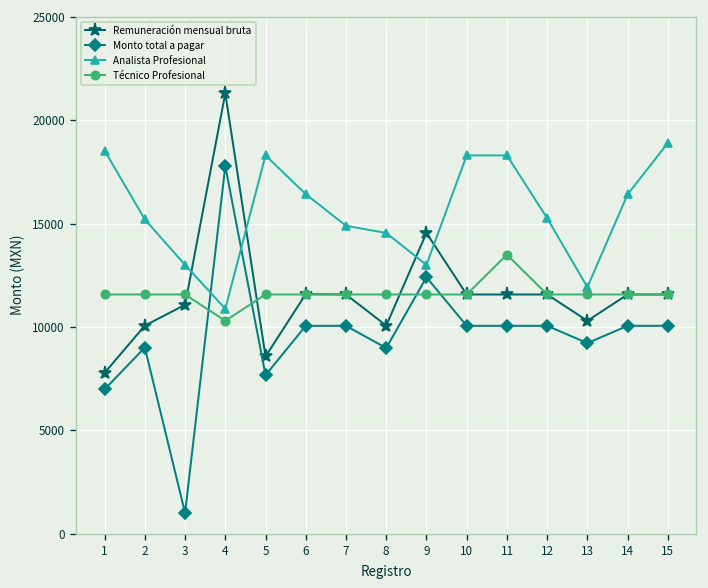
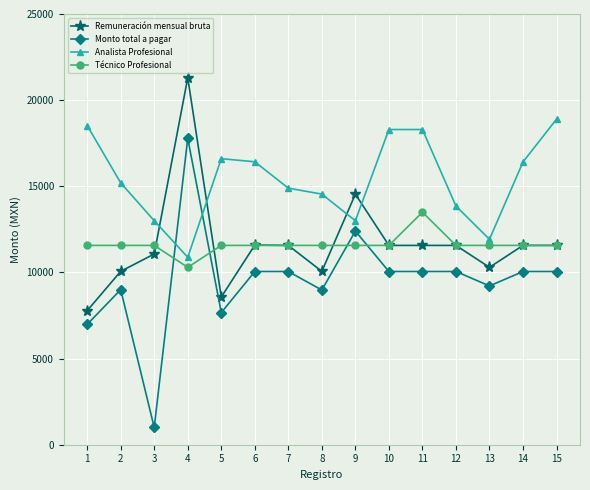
  {
    "Analista Profesional": {
      "1": 18500,
      "2": 15200,
      "3": 13000,
      "4": 10900,
-     "5": 18300,
+     "5": 16600,
      "6": 16400,
      "7": 14900,
      "8": 14500,
      "9": 13000,
      "10": 18300,
      "11": 18300,
-     "12": 15300,
+     "12": 13900,
      "13": 11900,
      "14": 16400,
      "15": 18900
    },
    "Técnico Profesional": {
      "1": 11600,
      "2": 11600,
      "3": 11600,
      "4": 10300,
      "5": 11600,
      "8": 11600,
      "9": 11600,
      "11": 13500,
      "13": 11600
    }
  }
